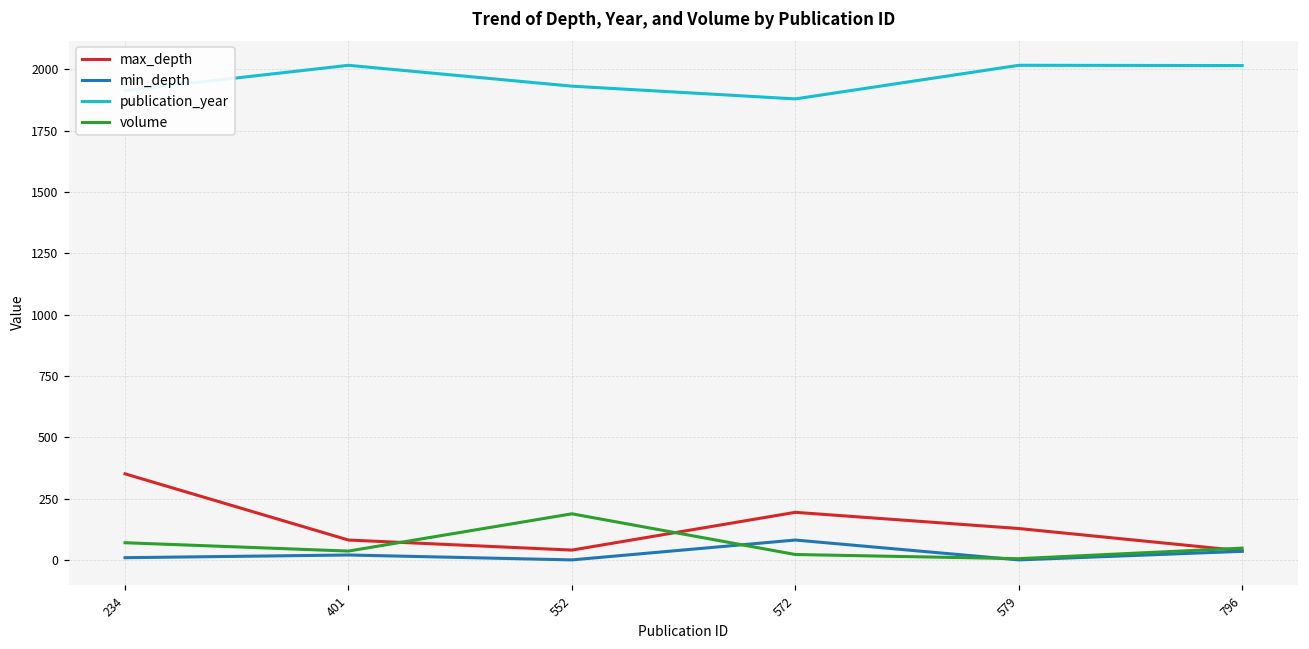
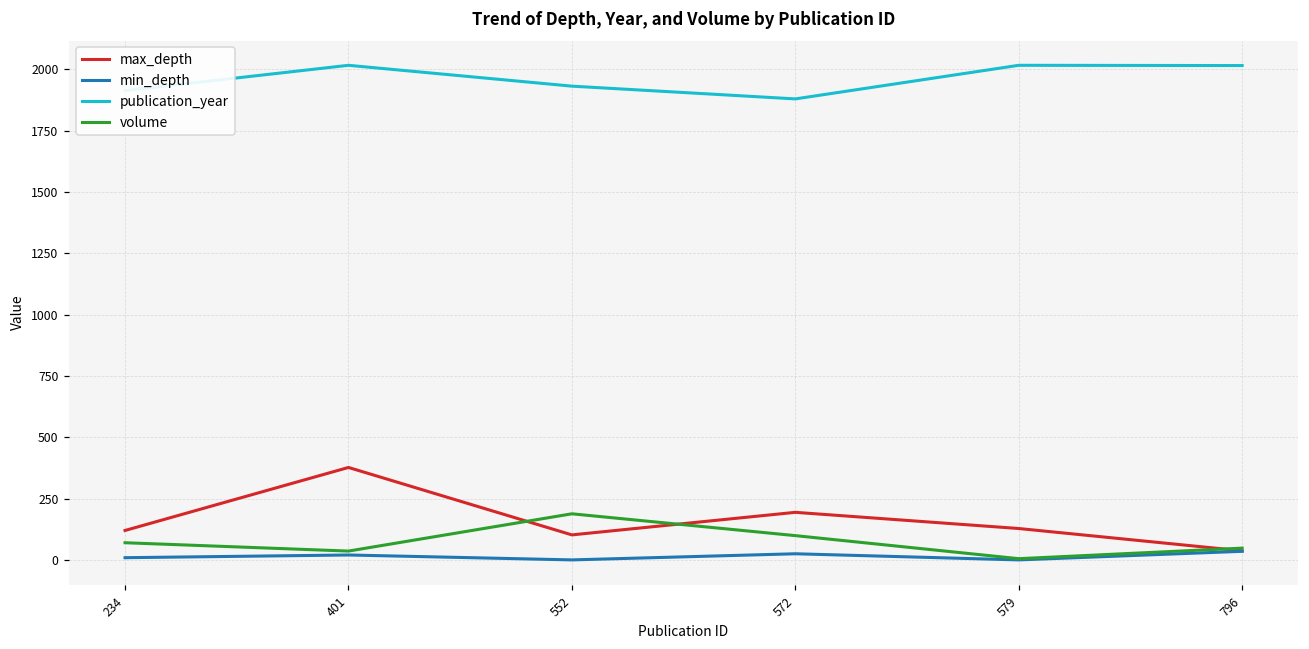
  {
    "max_depth": {
-     "234": 350,
-     "401": 80,
-     "552": 40,
+     "234": 120,
+     "401": 380,
+     "552": 100,
      "572": 190,
      "579": 130
    },
    "min_depth": {
      "234": 10,
      "401": 20,
      "552": 0,
-     "572": 80
+     "572": 30
    },
    "publication_year": {
      "401": 2020,
      "552": 1930,
      "572": 1880,
      "579": 2020,
      "796": 2020
    },
    "volume": {
      "234": 70,
      "401": 40,
      "552": 190,
-     "572": 20
+     "572": 100
    }
  }
